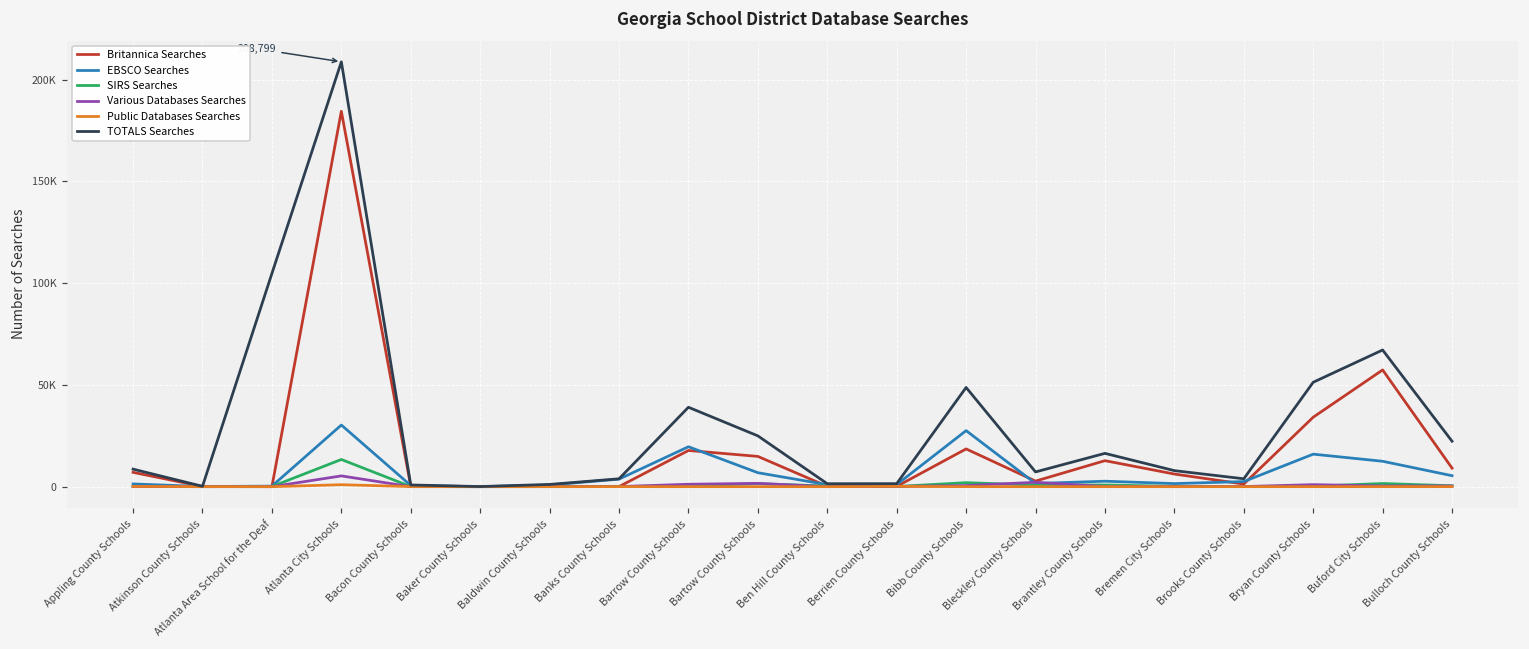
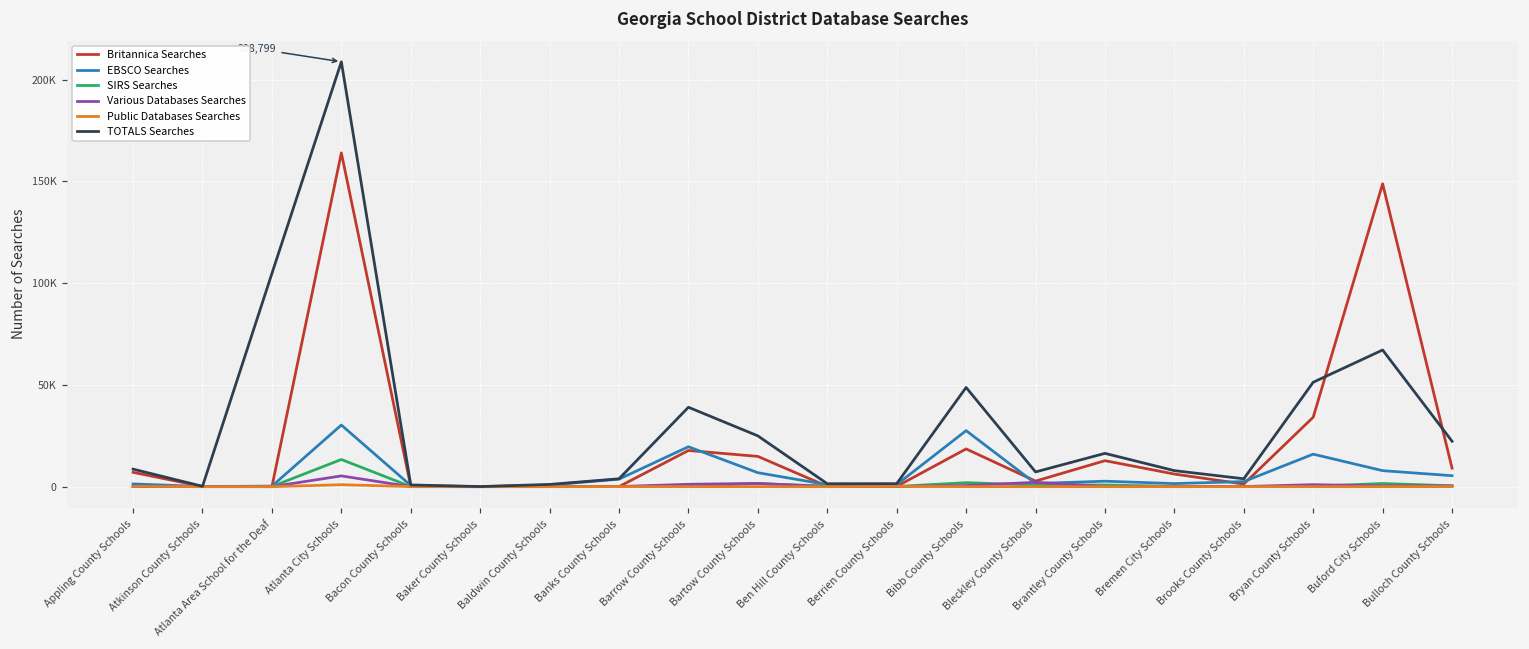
  {
    "Britannica Searches": {
      "Appling County Schools": 7000,
-     "Atlanta City Schools": 185000,
+     "Atlanta City Schools": 164000,
      "Barrow County Schools": 18000,
      "Bartow County Schools": 15000,
      "Bibb County Schools": 19000,
      "Brantley County Schools": 13000,
      "Bremen City Schools": 6000,
      "Bryan County Schools": 34000,
-     "Buford City Schools": 57000,
+     "Buford City Schools": 149000,
      "Bulloch County Schools": 9000
    },
    "EBSCO Searches": {
      "Atlanta City Schools": 30000,
      "Barrow County Schools": 20000,
      "Bartow County Schools": 7000,
      "Bibb County Schools": 28000,
      "Brantley County Schools": 3000,
      "Bremen City Schools": 2000,
      "Bryan County Schools": 16000,
-     "Buford City Schools": 12000,
+     "Buford City Schools": 8000,
      "Bulloch County Schools": 5000
    },
    "SIRS Searches": {
      "Atlanta City Schools": 13000,
      "Bibb County Schools": 2000
    },
    "Various Databases Searches": {
      "Atlanta City Schools": 5000
    },
    "Public Databases Searches": {
      "Atlanta City Schools": 1000,
      "Bartow County Schools": 0
    },
    "TOTALS Searches": {
      "Appling County Schools": 9000,
      "Atlanta Area School for the Deaf": 105000,
      "Barrow County Schools": 39000,
      "Bartow County Schools": 25000,
      "Bibb County Schools": 49000,
      "Bleckley County Schools": 7000,
      "Brantley County Schools": 16000,
      "Bremen City Schools": 8000,
      "Bryan County Schools": 51000,
      "Buford City Schools": 67000,
      "Bulloch County Schools": 22000
    }
  }
